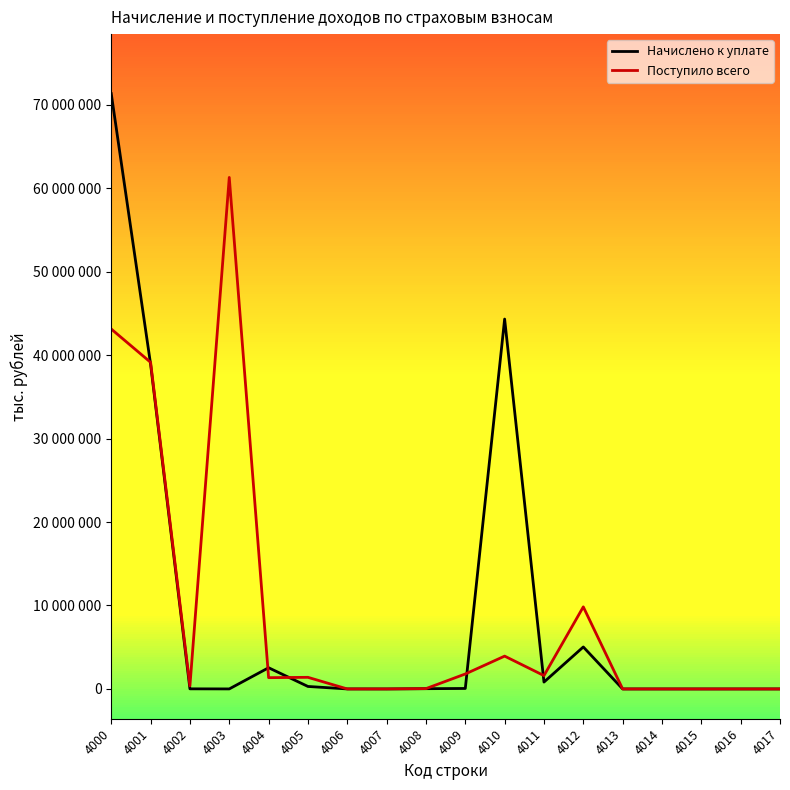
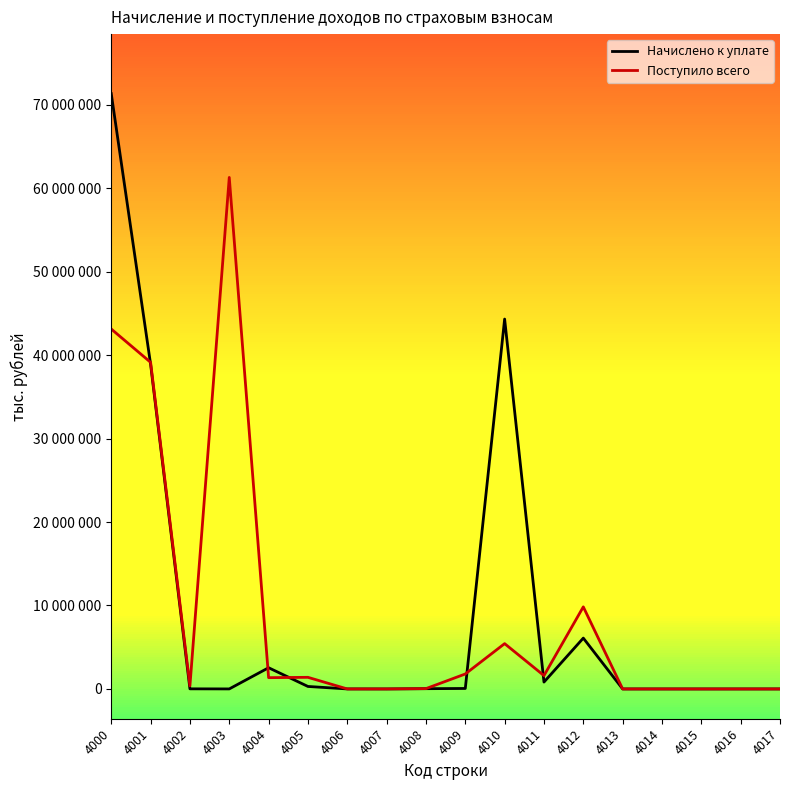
  {
    "Начислено к уплате": {
      "4000": 71000000,
      "4002": 0,
      "4003": 0,
      "4004": 3000000,
      "4005": 0,
      "4009": 0,
      "4010": 44000000,
      "4011": 1000000,
-     "4012": 5000000
+     "4012": 6000000
    },
    "Поступило всего": {
      "4000": 43000000,
      "4002": 0,
      "4003": 61000000,
      "4004": 1000000,
      "4005": 1000000,
      "4009": 2000000,
-     "4010": 4000000,
+     "4010": 5000000,
      "4011": 2000000,
      "4012": 10000000
    }
  }
